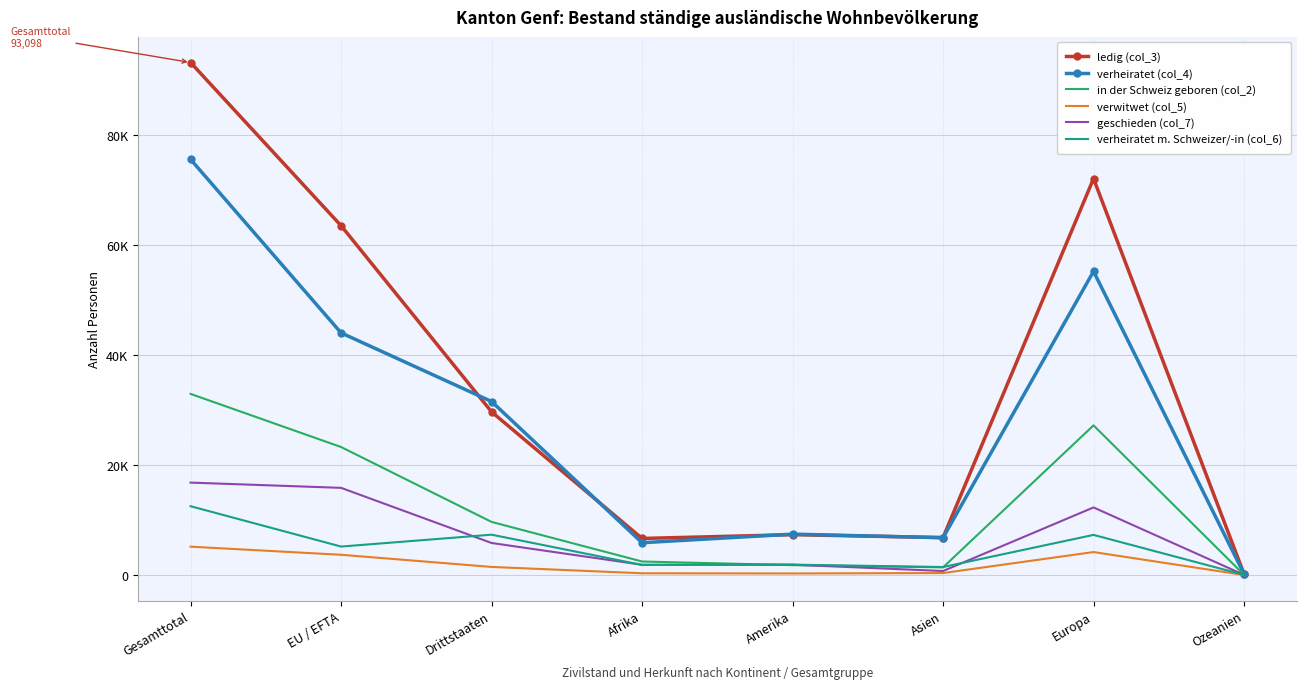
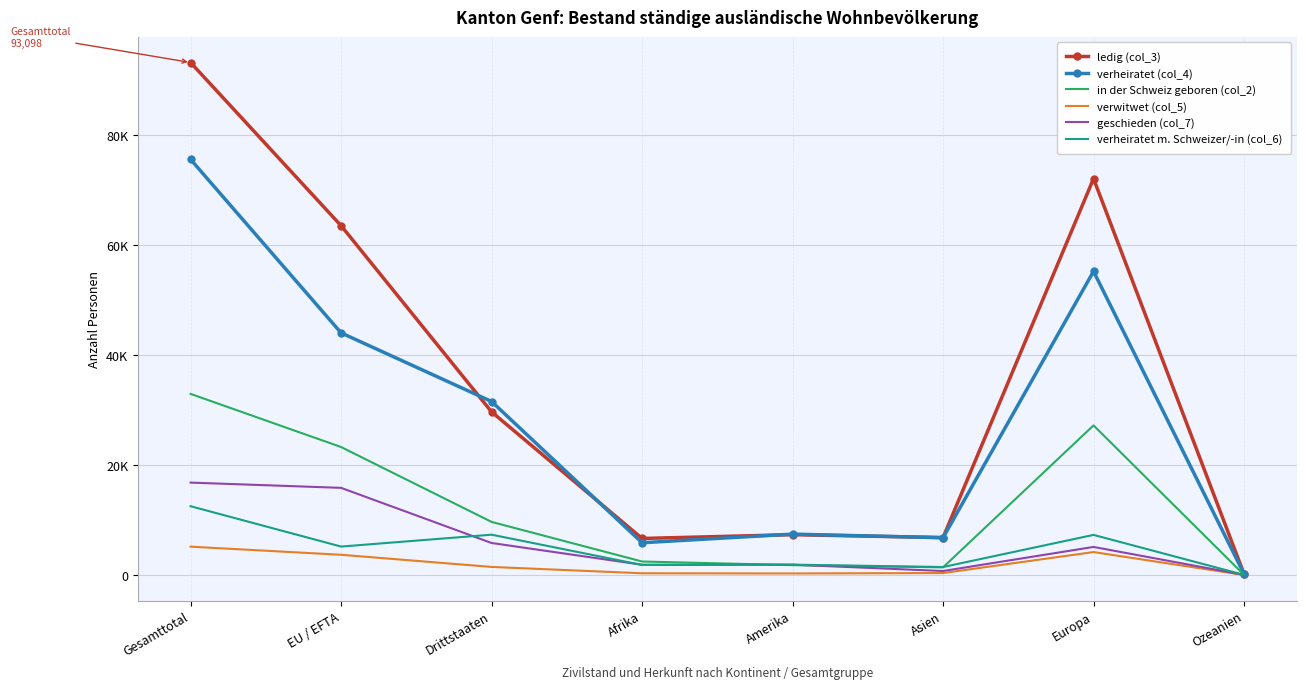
  {
    "ledig (col_3)": {
      "Gesamttotal": "93,098"
    },
    "verheiratet (col_4)": {
      "Gesamttotal": "76000",
      "EU / EFTA": "44000",
      "Drittstaaten": "32000",
      "Afrika": "6000",
      "Europa": "55000"
    },
    "verwitwet (col_5)": {
      "Gesamttotal": "5000",
      "EU / EFTA": "4000",
      "Drittstaaten": "1000",
      "Afrika": "0",
      "Amerika": "0",
      "Europa": "4000"
    },
    "geschieden (col_7)": {
      "Gesamttotal": "17000",
      "EU / EFTA": "16000",
      "Drittstaaten": "6000",
-     "Europa": "12000"
+     "Europa": "5000"
    }
  }
